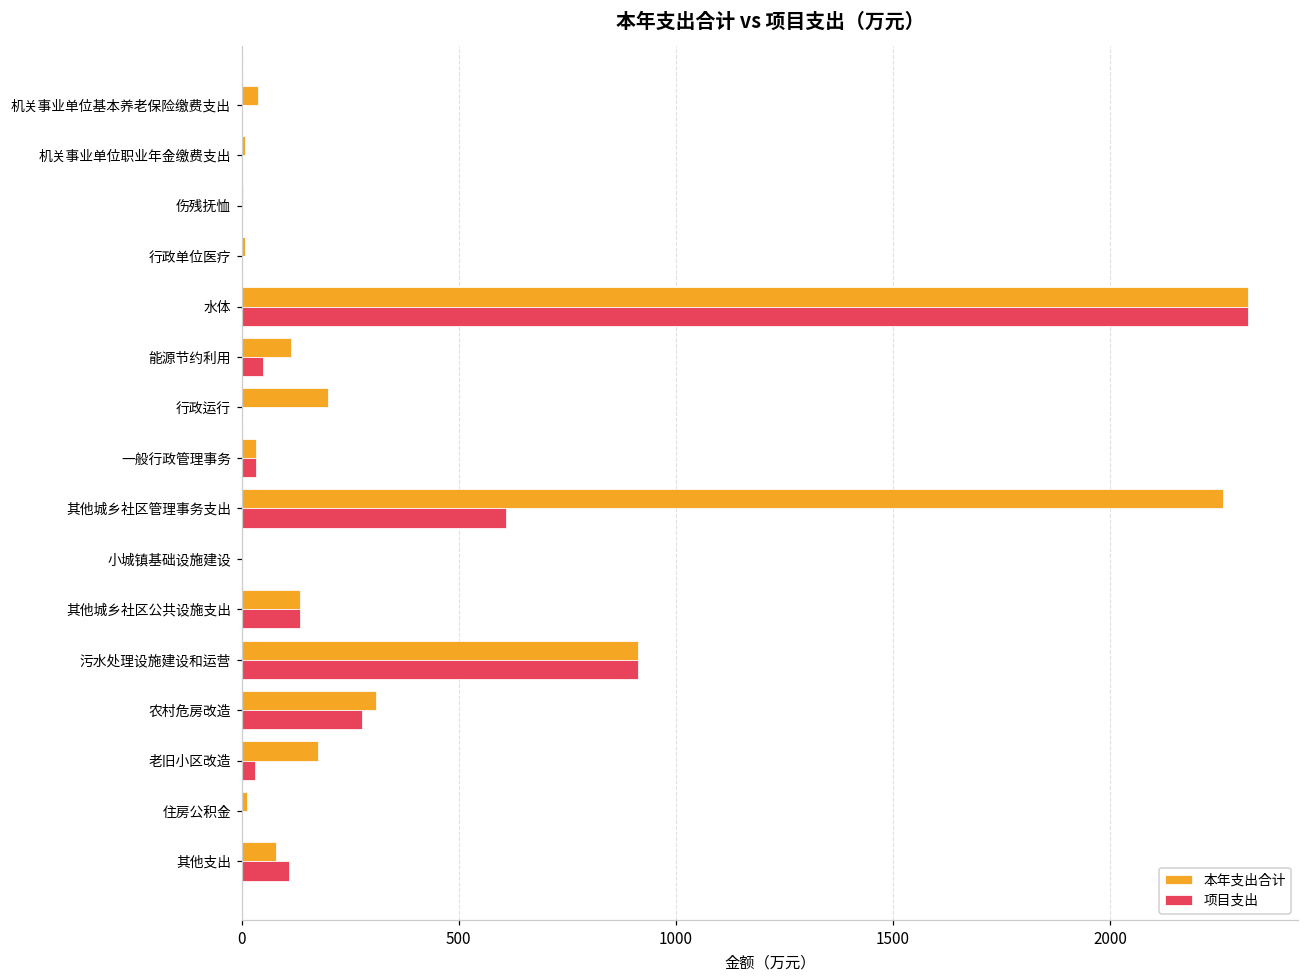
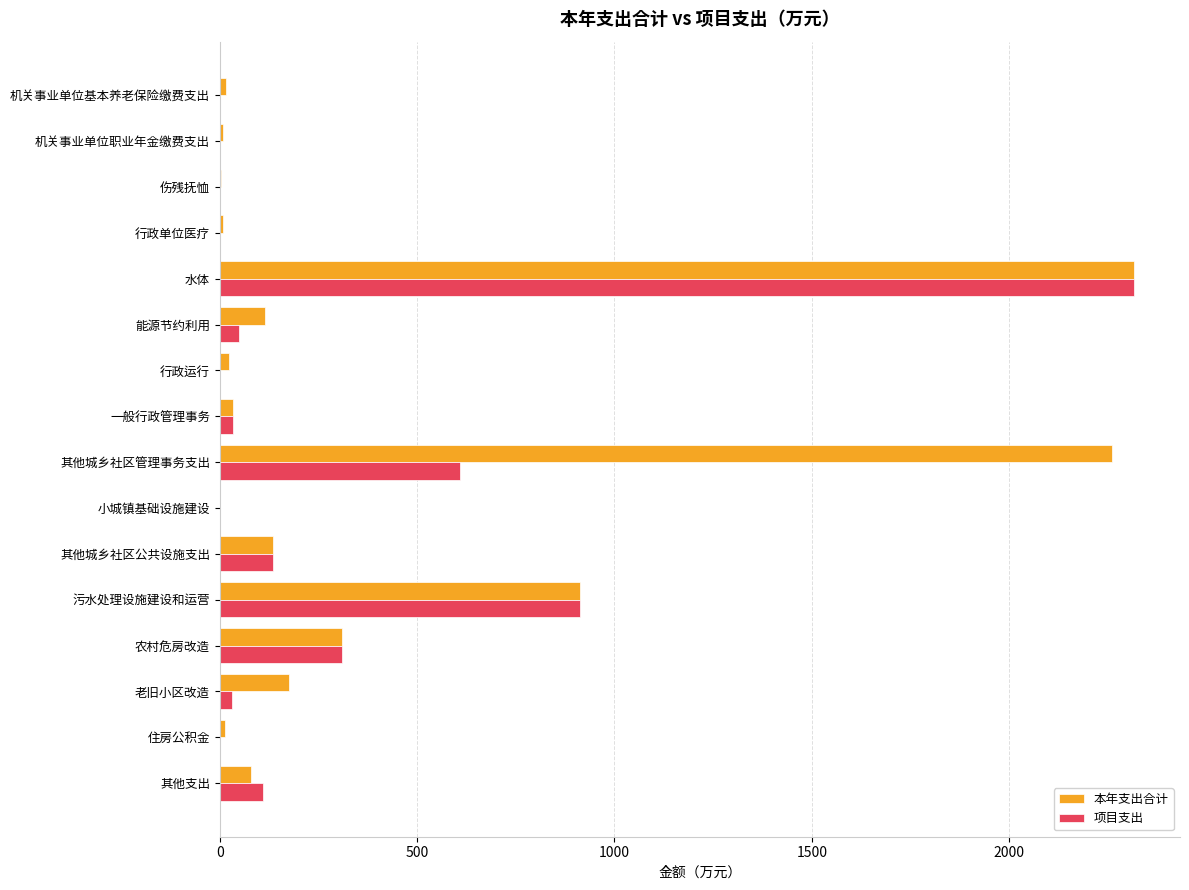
  {
    "本年支出合计": {
-     "机关事业单位基本养老保险缴费支出": 40,
+     "机关事业单位基本养老保险缴费支出": 20,
      "机关事业单位职业年金缴费支出": 10,
      "行政单位医疗": 10,
      "水体": 2320,
      "能源节约利用": 110,
-     "行政运行": 200,
+     "行政运行": 20,
      "一般行政管理事务": 30,
      "其他城乡社区管理事务支出": 2260,
      "其他城乡社区公共设施支出": 130,
      "污水处理设施建设和运营": 910,
      "农村危房改造": 310,
      "老旧小区改造": 180,
      "住房公积金": 10,
      "其他支出": 80
    },
    "项目支出": {
      "机关事业单位基本养老保险缴费支出": 0,
      "机关事业单位职业年金缴费支出": 0,
      "伤残抚恤": 0,
      "行政单位医疗": 0,
      "水体": 2320,
      "能源节约利用": 50,
      "行政运行": 0,
      "一般行政管理事务": 30,
      "其他城乡社区管理事务支出": 610,
      "其他城乡社区公共设施支出": 130,
      "污水处理设施建设和运营": 910,
-     "农村危房改造": 280,
+     "农村危房改造": 310,
      "老旧小区改造": 30,
      "住房公积金": 0,
      "其他支出": 110
    }
  }
